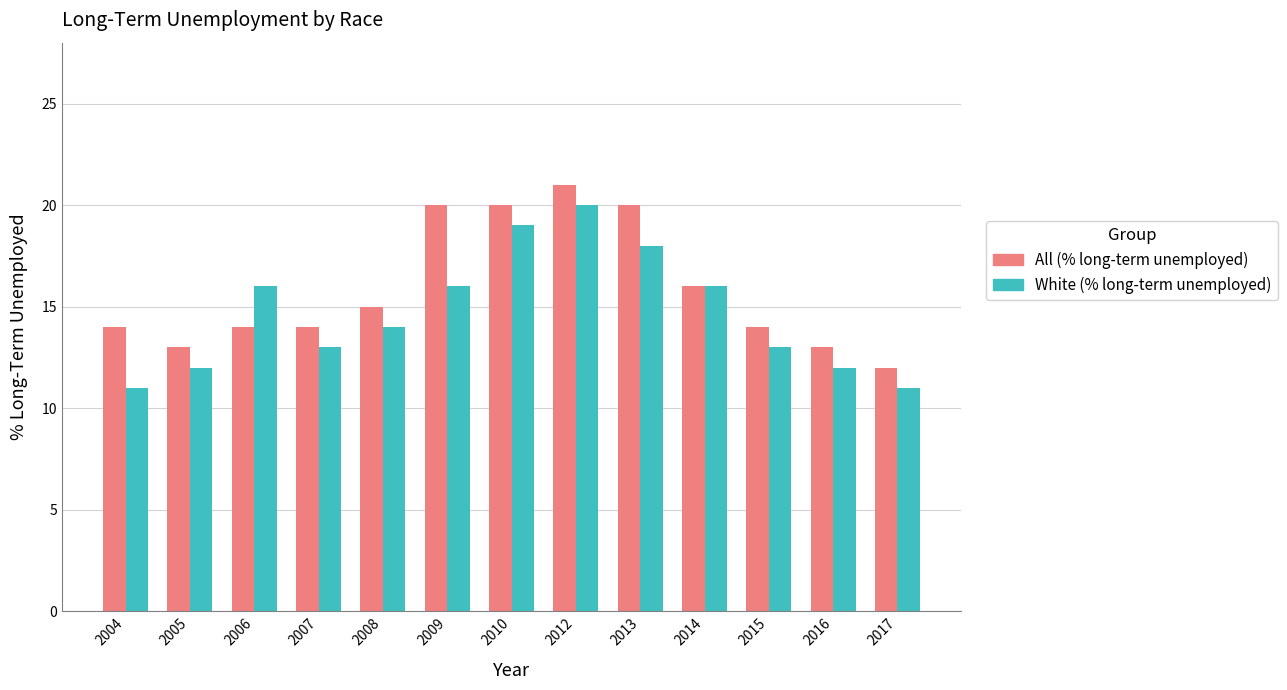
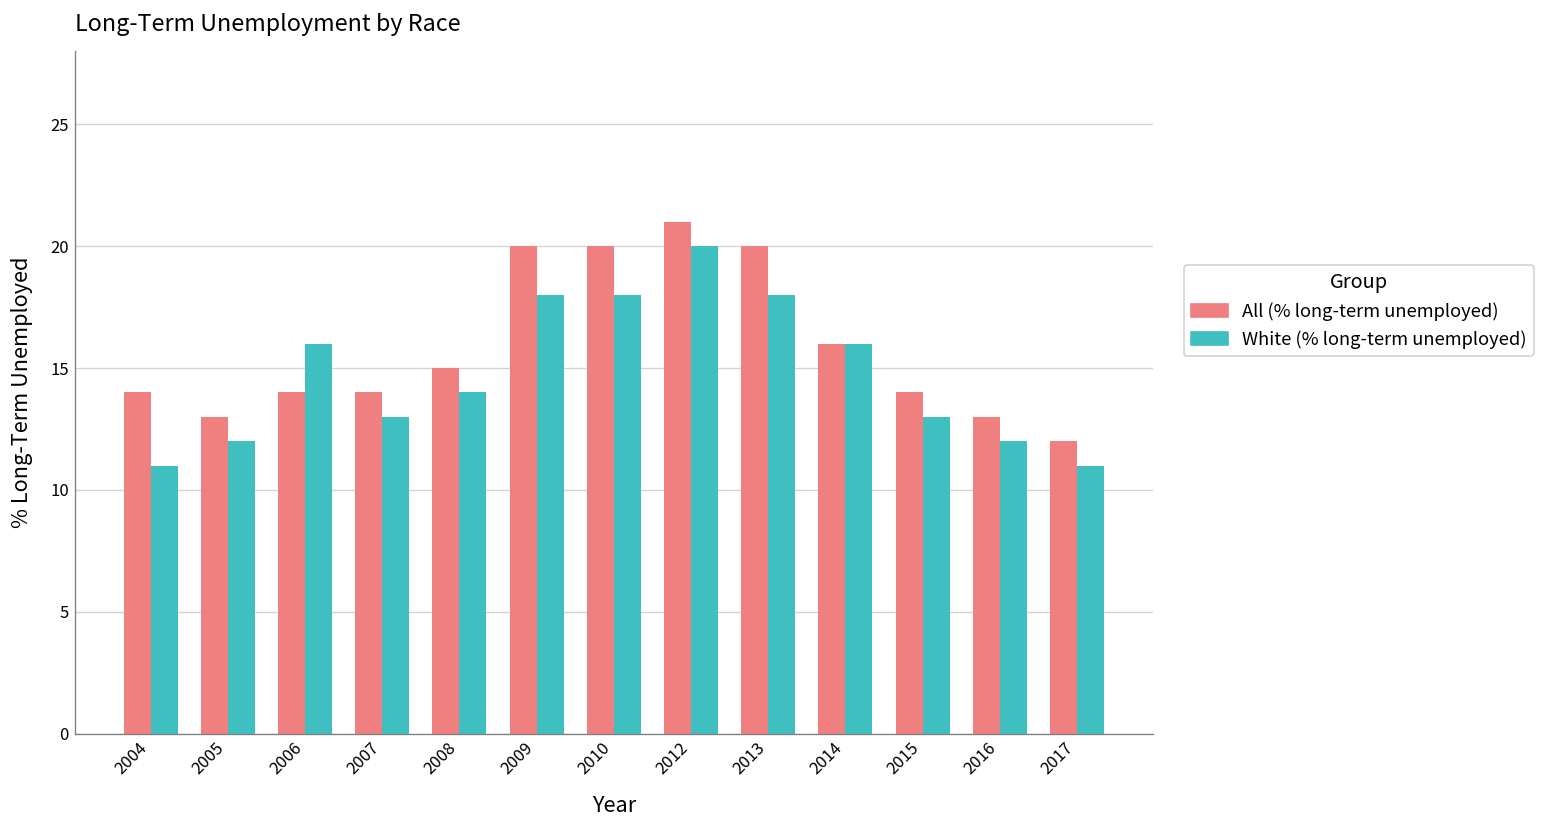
  {
    "All (% long-term unemployed)": {
      "2004": 14,
      "2005": 13,
      "2006": 14,
      "2007": 14,
      "2008": 15,
      "2009": 20,
      "2010": 20,
      "2012": 21,
      "2013": 20,
      "2014": 16,
      "2015": 14,
      "2016": 13,
      "2017": 12
    },
    "White (% long-term unemployed)": {
      "2004": 11,
      "2005": 12,
      "2006": 16,
      "2007": 13,
      "2008": 14,
-     "2009": 16,
-     "2010": 19,
+     "2009": 18,
+     "2010": 18,
      "2012": 20,
      "2013": 18,
      "2014": 16,
      "2015": 13,
      "2016": 12,
      "2017": 11
    }
  }
